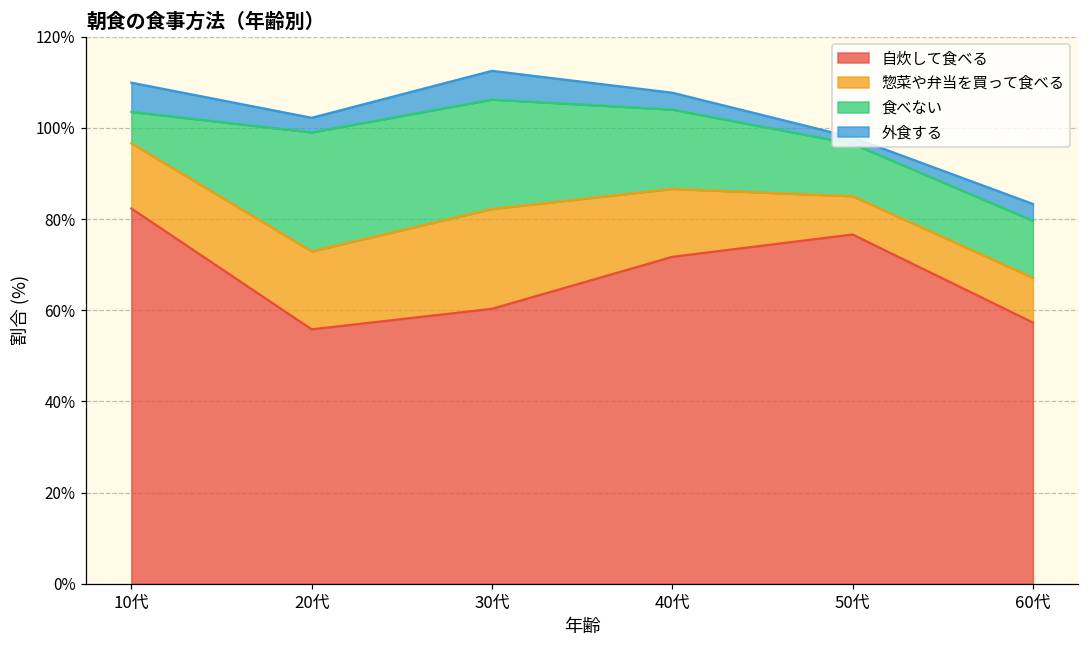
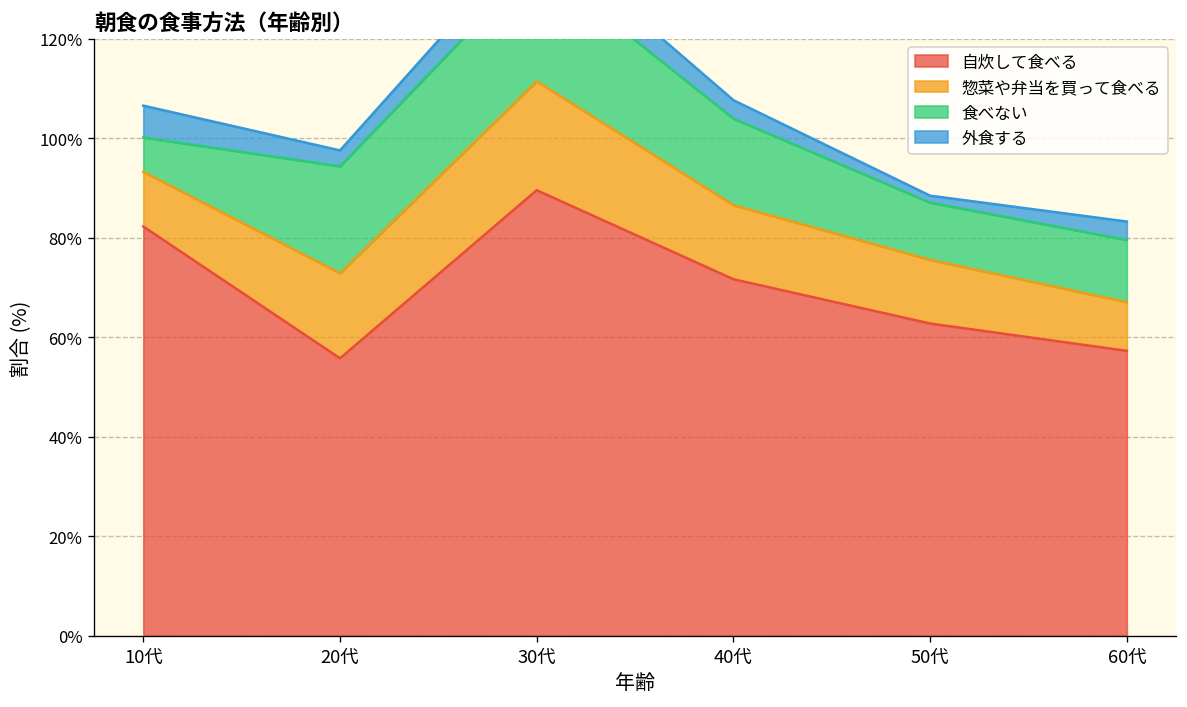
  {
    "自炊して食べる": {
      "10代": "82%",
      "20代": "56%",
-     "30代": "60%",
+     "30代": "90%",
      "40代": "72%",
-     "50代": "77%",
+     "50代": "63%",
      "60代": "57%"
    },
    "惣菜や弁当を買って食べる": {
-     "10代": "14%",
+     "10代": "11%",
      "20代": "17%",
      "30代": "22%",
      "40代": "15%",
-     "50代": "8%",
+     "50代": "13%",
      "60代": "10%"
    },
    "食べない": {
      "10代": "7%",
-     "20代": "26%",
+     "20代": "22%",
      "40代": "17%",
      "50代": "12%",
      "60代": "13%"
    },
    "外食する": {
      "10代": "6%",
      "20代": "3%",
      "40代": "4%",
      "60代": "4%"
    }
  }
